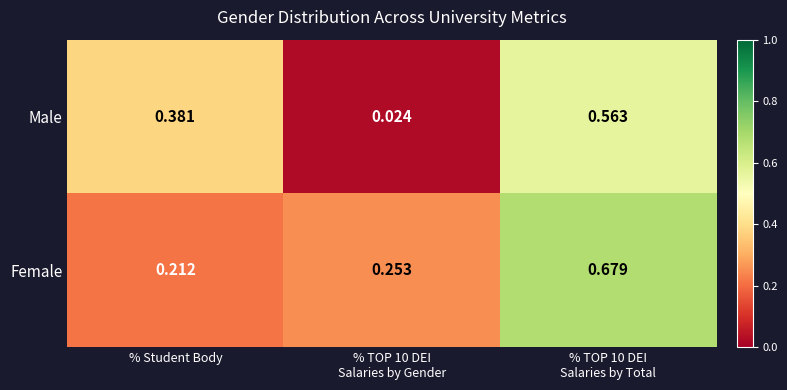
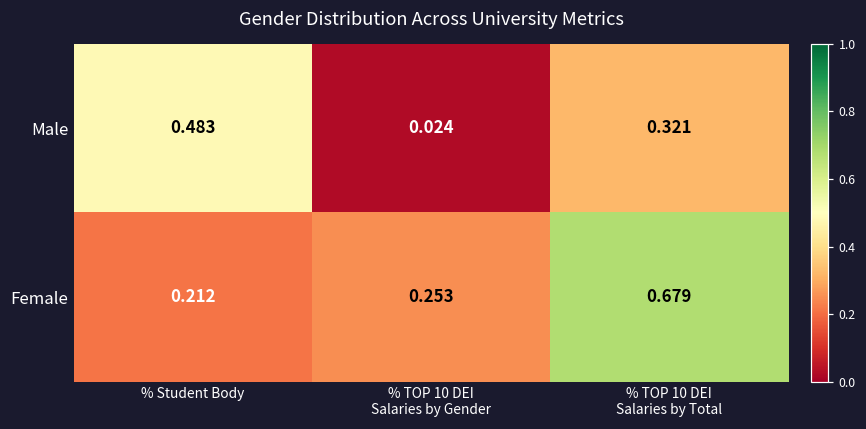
  {
    "Male": {
-     "% Student Body": 0.381,
+     "% Student Body": 0.483,
      "% TOP 10 DEI Salaries by Gender": 0.024,
-     "% TOP 10 DEI Salaries by Total": 0.563
+     "% TOP 10 DEI Salaries by Total": 0.321
    },
    "Female": {
      "% Student Body": 0.212,
      "% TOP 10 DEI Salaries by Gender": 0.253,
      "% TOP 10 DEI Salaries by Total": 0.679
    }
  }
